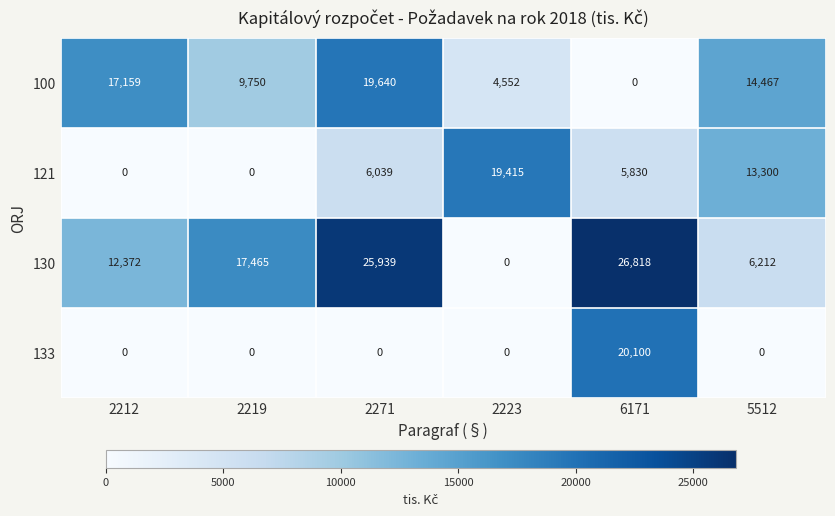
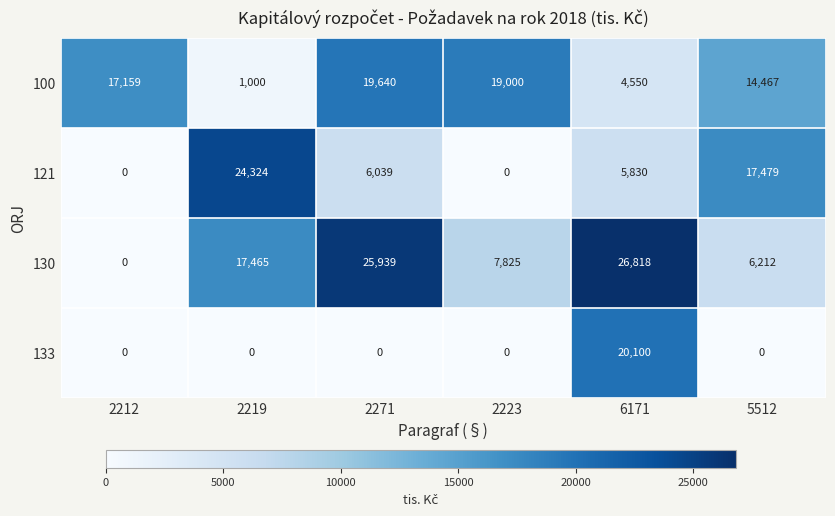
  {
    "100": {
      "2212": "17,159",
-     "2219": "9,750",
+     "2219": "1,000",
      "2271": "19,640",
-     "2223": "4,552",
-     "6171": "0",
+     "2223": "19,000",
+     "6171": "4,550",
      "5512": "14,467"
    },
    "121": {
      "2212": "0",
-     "2219": "0",
+     "2219": "24,324",
      "2271": "6,039",
-     "2223": "19,415",
+     "2223": "0",
      "6171": "5,830",
-     "5512": "13,300"
+     "5512": "17,479"
    },
    "130": {
-     "2212": "12,372",
+     "2212": "0",
      "2219": "17,465",
      "2271": "25,939",
-     "2223": "0",
+     "2223": "7,825",
      "6171": "26,818",
      "5512": "6,212"
    },
    "133": {
      "2212": "0",
      "2219": "0",
      "2271": "0",
      "2223": "0",
      "6171": "20,100",
      "5512": "0"
    }
  }
